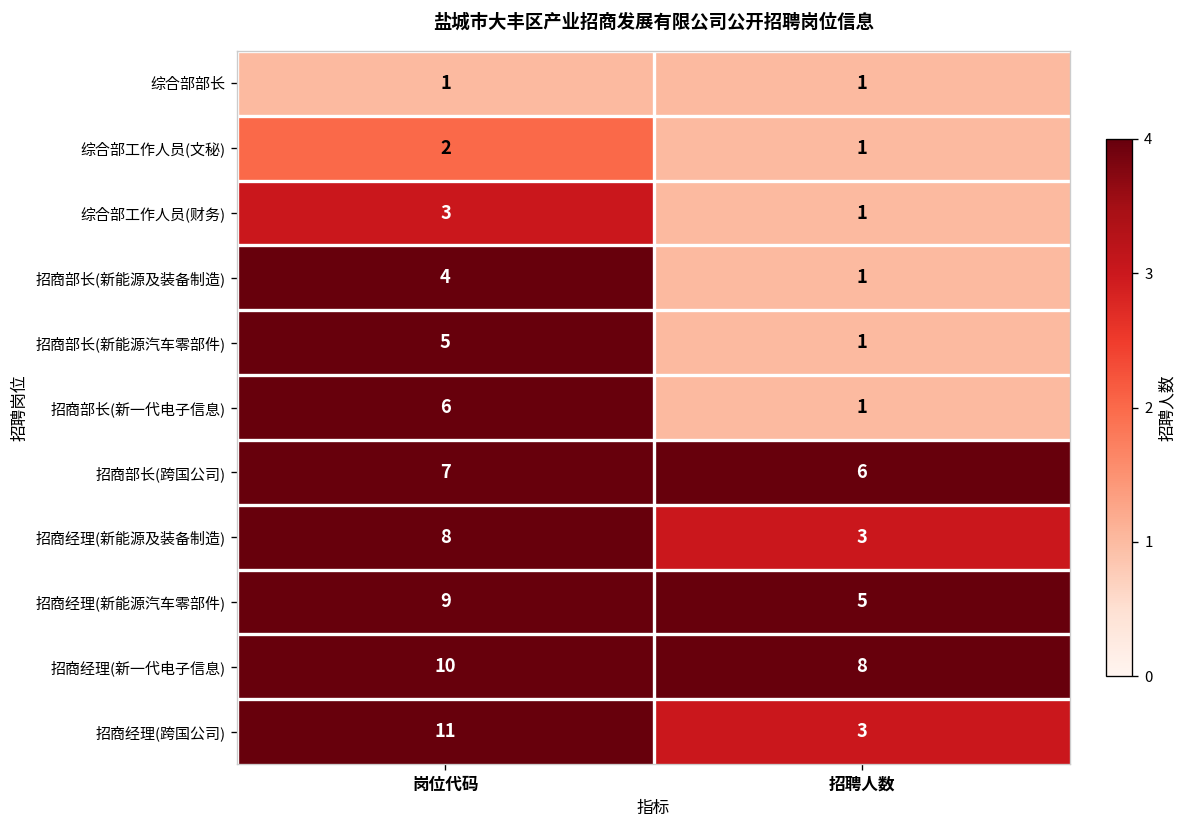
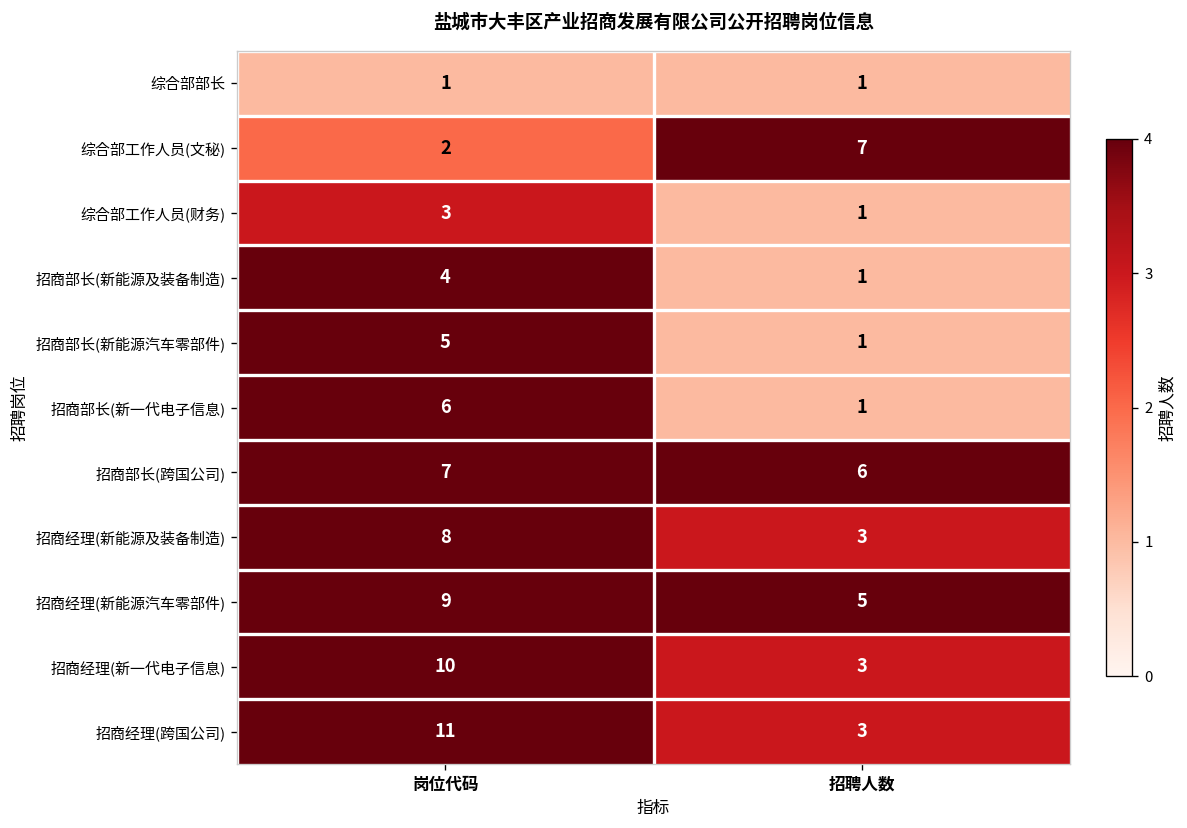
  {
    "综合部部长": {
      "岗位代码": 1,
      "招聘人数": 1
    },
    "综合部工作人员(文秘)": {
      "岗位代码": 2,
-     "招聘人数": 1
+     "招聘人数": 7
    },
    "综合部工作人员(财务)": {
      "岗位代码": 3,
      "招聘人数": 1
    },
    "招商部长(新能源及装备制造)": {
      "岗位代码": 4,
      "招聘人数": 1
    },
    "招商部长(新能源汽车零部件)": {
      "岗位代码": 5,
      "招聘人数": 1
    },
    "招商部长(新一代电子信息)": {
      "岗位代码": 6,
      "招聘人数": 1
    },
    "招商部长(跨国公司)": {
      "岗位代码": 7,
      "招聘人数": 6
    },
    "招商经理(新能源及装备制造)": {
      "岗位代码": 8,
      "招聘人数": 3
    },
    "招商经理(新能源汽车零部件)": {
      "岗位代码": 9,
      "招聘人数": 5
    },
    "招商经理(新一代电子信息)": {
      "岗位代码": 10,
-     "招聘人数": 8
+     "招聘人数": 3
    },
    "招商经理(跨国公司)": {
      "岗位代码": 11,
      "招聘人数": 3
    }
  }
